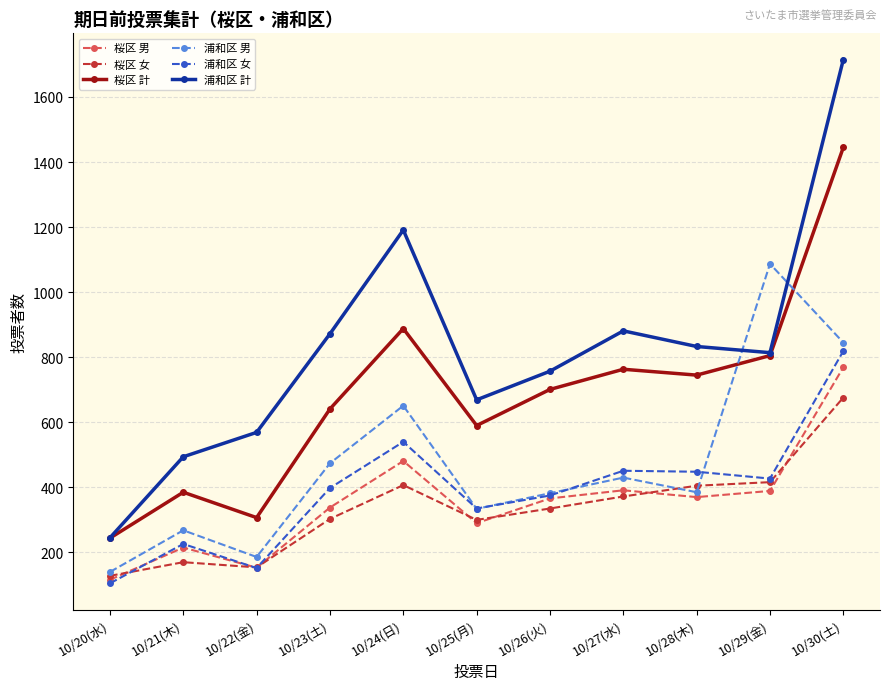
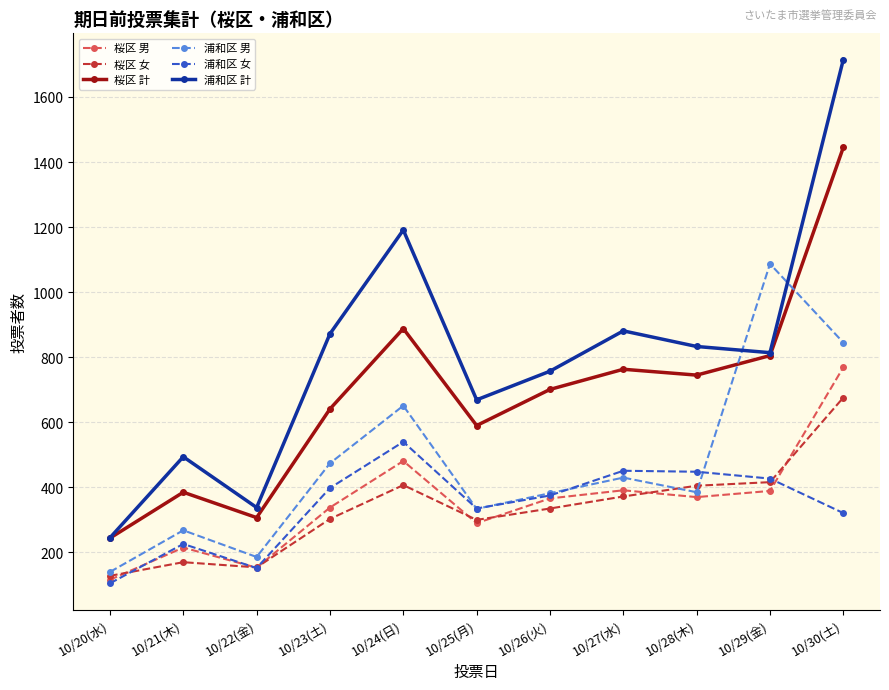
  {
    "桜区 計": {
      "10/21(木)": 390,
      "10/22(金)": 310,
      "10/23(土)": 640,
      "10/24(日)": 890,
      "10/25(月)": 590,
      "10/26(火)": 700,
      "10/27(水)": 760,
      "10/28(木)": 750,
      "10/29(金)": 810,
      "10/30(土)": 1450
    },
    "浦和区 男": {
      "10/20(水)": 140,
      "10/21(木)": 270,
      "10/22(金)": 190,
      "10/23(土)": 470,
      "10/24(日)": 650,
      "10/27(水)": 430,
      "10/28(木)": 390,
      "10/29(金)": 1090,
      "10/30(土)": 850
    },
    "浦和区 女": {
      "10/20(水)": 110,
      "10/21(木)": 230,
      "10/23(土)": 400,
      "10/24(日)": 540,
      "10/27(水)": 450,
      "10/28(木)": 450,
      "10/29(金)": 430,
-     "10/30(土)": 820
+     "10/30(土)": 320
    },
    "浦和区 計": {
      "10/21(木)": 490,
-     "10/22(金)": 570,
+     "10/22(金)": 340,
      "10/23(土)": 870,
      "10/24(日)": 1190,
      "10/25(月)": 670,
      "10/26(火)": 760,
      "10/27(水)": 880,
      "10/28(木)": 830,
      "10/29(金)": 810,
      "10/30(土)": 1720
    }
  }
